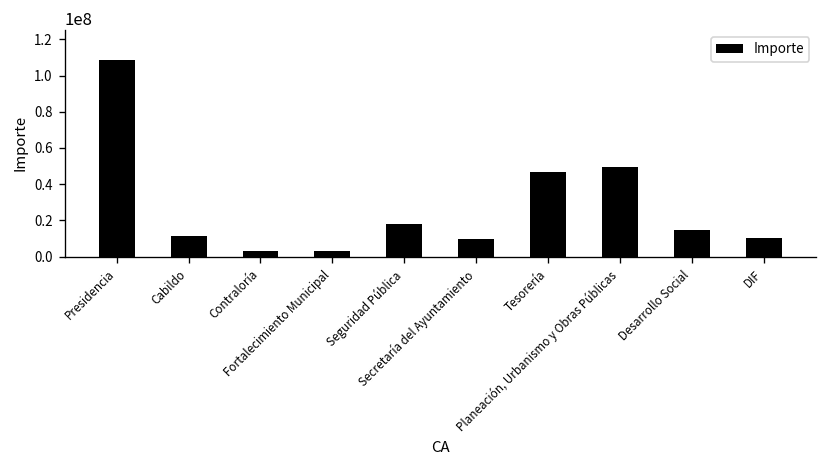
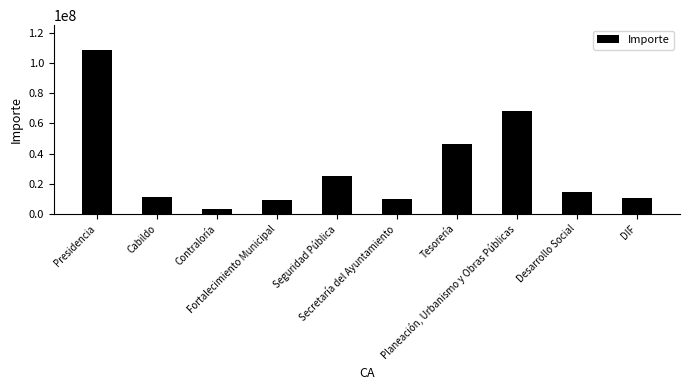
  {
    "Presidencia": 109000000,
    "Cabildo": 11000000,
    "Contraloría": 3000000,
-   "Fortalecimiento Municipal": 3000000,
-   "Seguridad Pública": 18000000,
+   "Fortalecimiento Municipal": 9000000,
+   "Seguridad Pública": 25000000,
    "Secretaría del Ayuntamiento": 10000000,
    "Tesorería": 47000000,
-   "Planeación, Urbanismo y Obras Públicas": 50000000,
+   "Planeación, Urbanismo y Obras Públicas": 68000000,
    "Desarrollo Social": 15000000,
    "DIF": 10000000
  }
